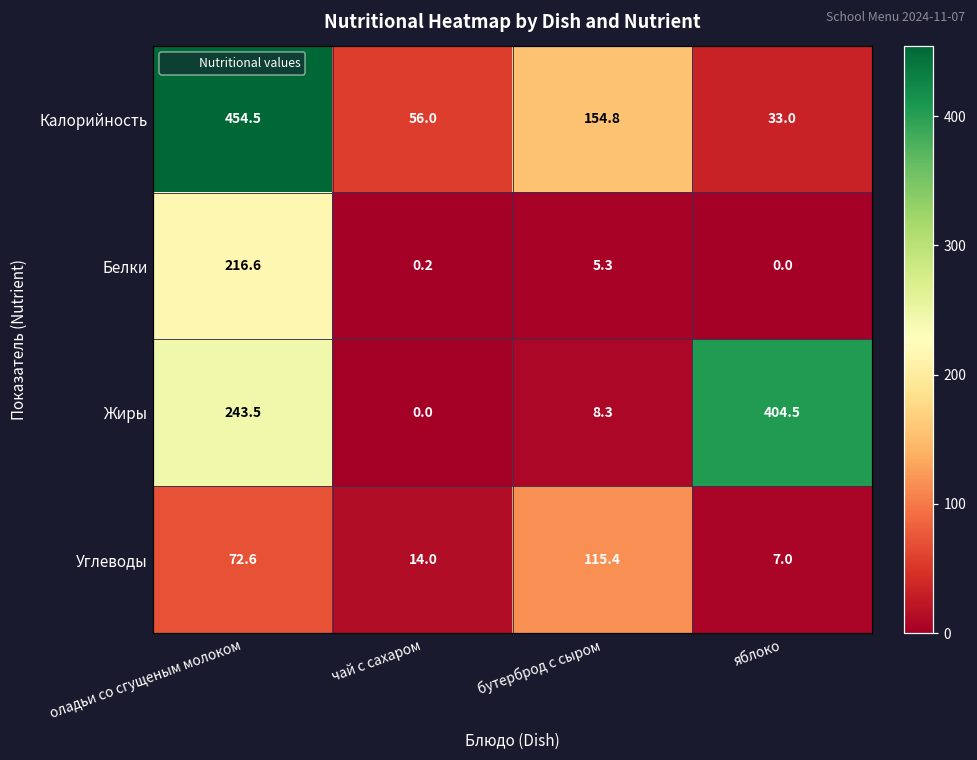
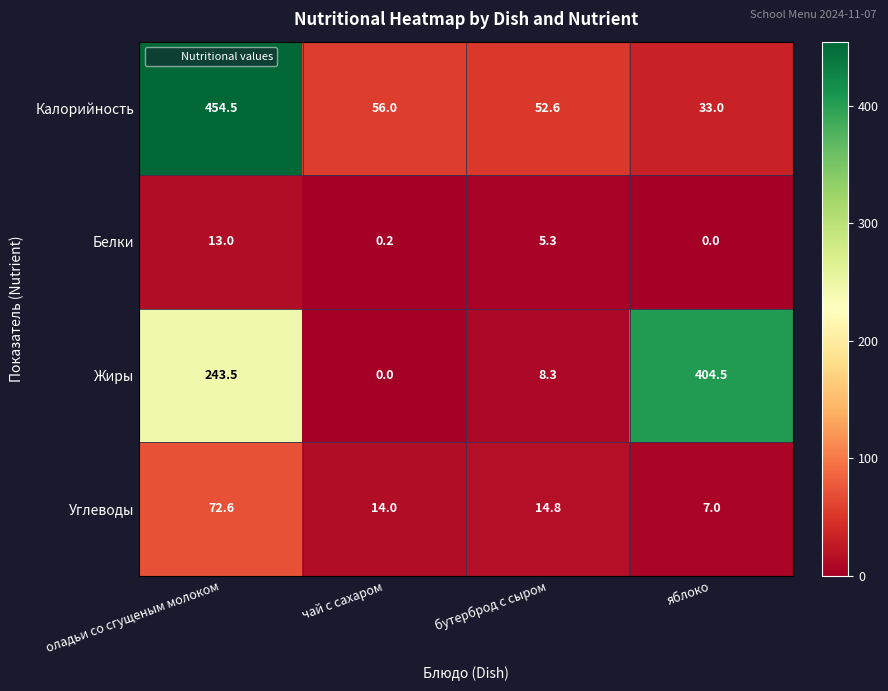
  {
    "Калорийность": {
      "оладьи со сгущеным молоком": 454.5,
      "чай с сахаром": 56.0,
-     "бутерброд с сыром": 154.8,
+     "бутерброд с сыром": 52.6,
      "яблоко": 33.0
    },
    "Белки": {
-     "оладьи со сгущеным молоком": 216.6,
+     "оладьи со сгущеным молоком": 13.0,
      "чай с сахаром": 0.2,
      "бутерброд с сыром": 5.3,
      "яблоко": 0.0
    },
    "Жиры": {
      "оладьи со сгущеным молоком": 243.5,
      "чай с сахаром": 0.0,
      "бутерброд с сыром": 8.3,
      "яблоко": 404.5
    },
    "Углеводы": {
      "оладьи со сгущеным молоком": 72.6,
      "чай с сахаром": 14.0,
-     "бутерброд с сыром": 115.4,
+     "бутерброд с сыром": 14.8,
      "яблоко": 7.0
    }
  }
